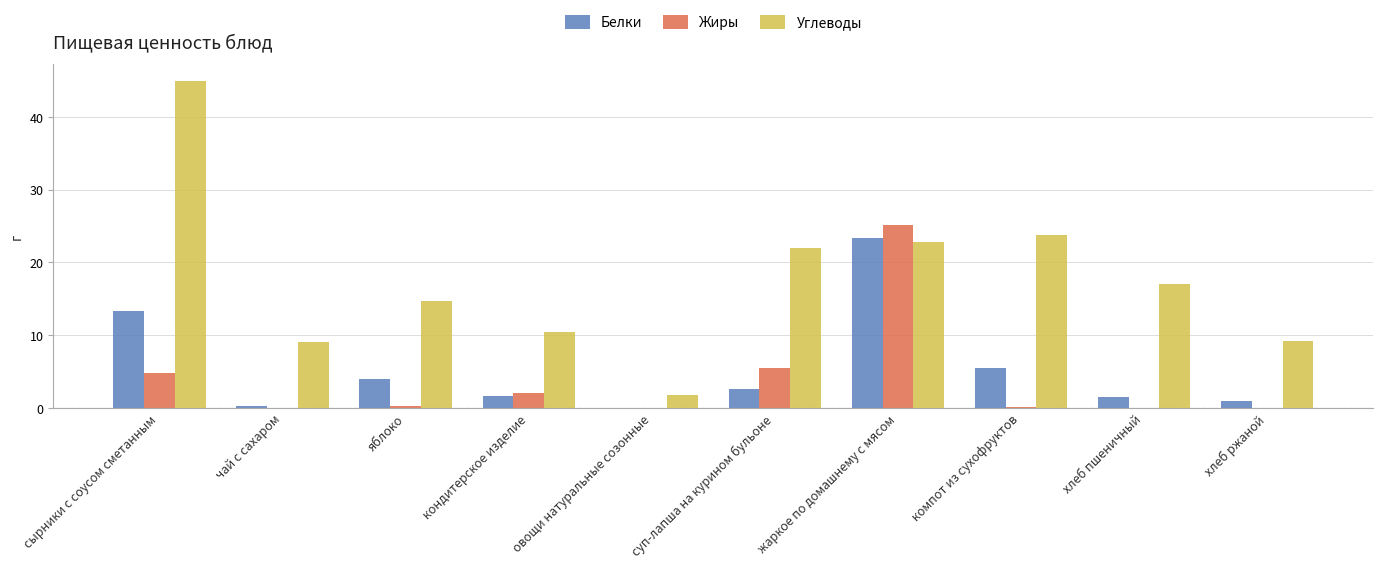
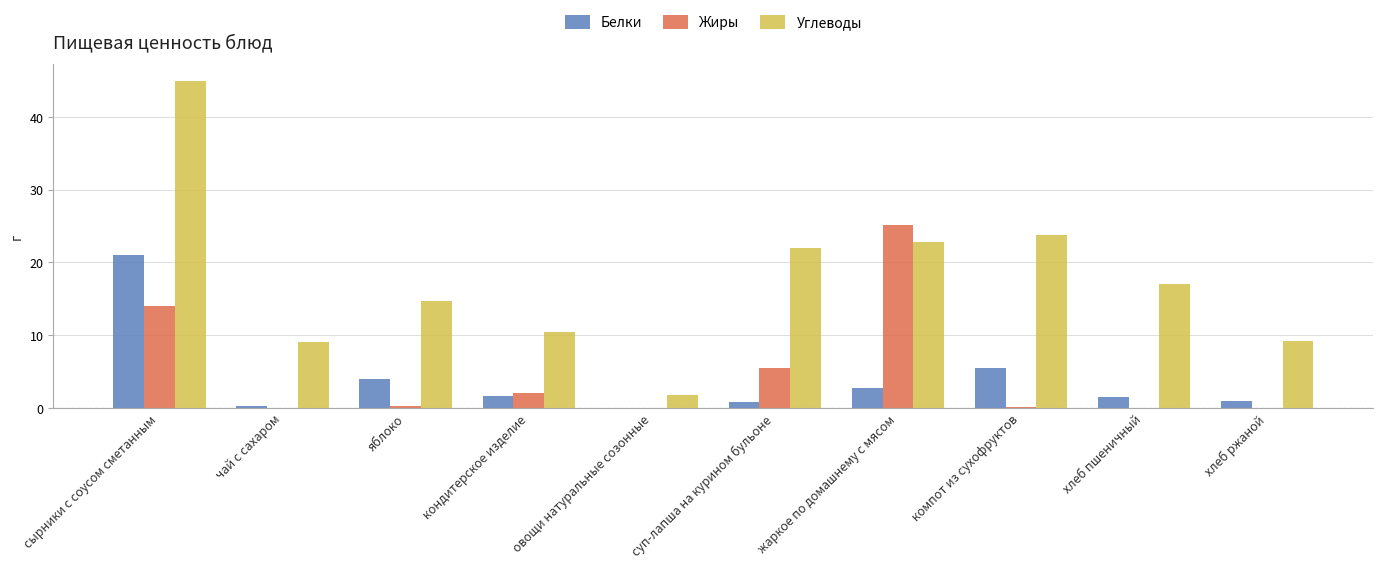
  {
    "Белки": {
-     "сырники с соусом сметанным": 13,
+     "сырники с соусом сметанным": 21,
      "яблоко": 4,
      "кондитерское изделие": 2,
      "овощи натуральные созонные": 0,
-     "суп-лапша на курином бульоне": 3,
-     "жаркое по домашнему с мясом": 23,
+     "суп-лапша на курином бульоне": 1,
+     "жаркое по домашнему с мясом": 3,
      "компот из сухофруктов": 6,
      "хлеб пшеничный": 2,
      "хлеб ржаной": 1
    },
    "Жиры": {
-     "сырники с соусом сметанным": 5,
+     "сырники с соусом сметанным": 14,
      "чай с сахаром": 0,
      "кондитерское изделие": 2,
      "овощи натуральные созонные": 0,
      "суп-лапша на курином бульоне": 6,
      "жаркое по домашнему с мясом": 25,
      "хлеб пшеничный": 0,
      "хлеб ржаной": 0
    },
    "Углеводы": {
      "сырники с соусом сметанным": 45,
      "чай с сахаром": 9,
      "яблоко": 15,
      "кондитерское изделие": 11,
      "овощи натуральные созонные": 2,
      "суп-лапша на курином бульоне": 22,
      "жаркое по домашнему с мясом": 23,
      "компот из сухофруктов": 24,
      "хлеб пшеничный": 17,
      "хлеб ржаной": 9
    }
  }
